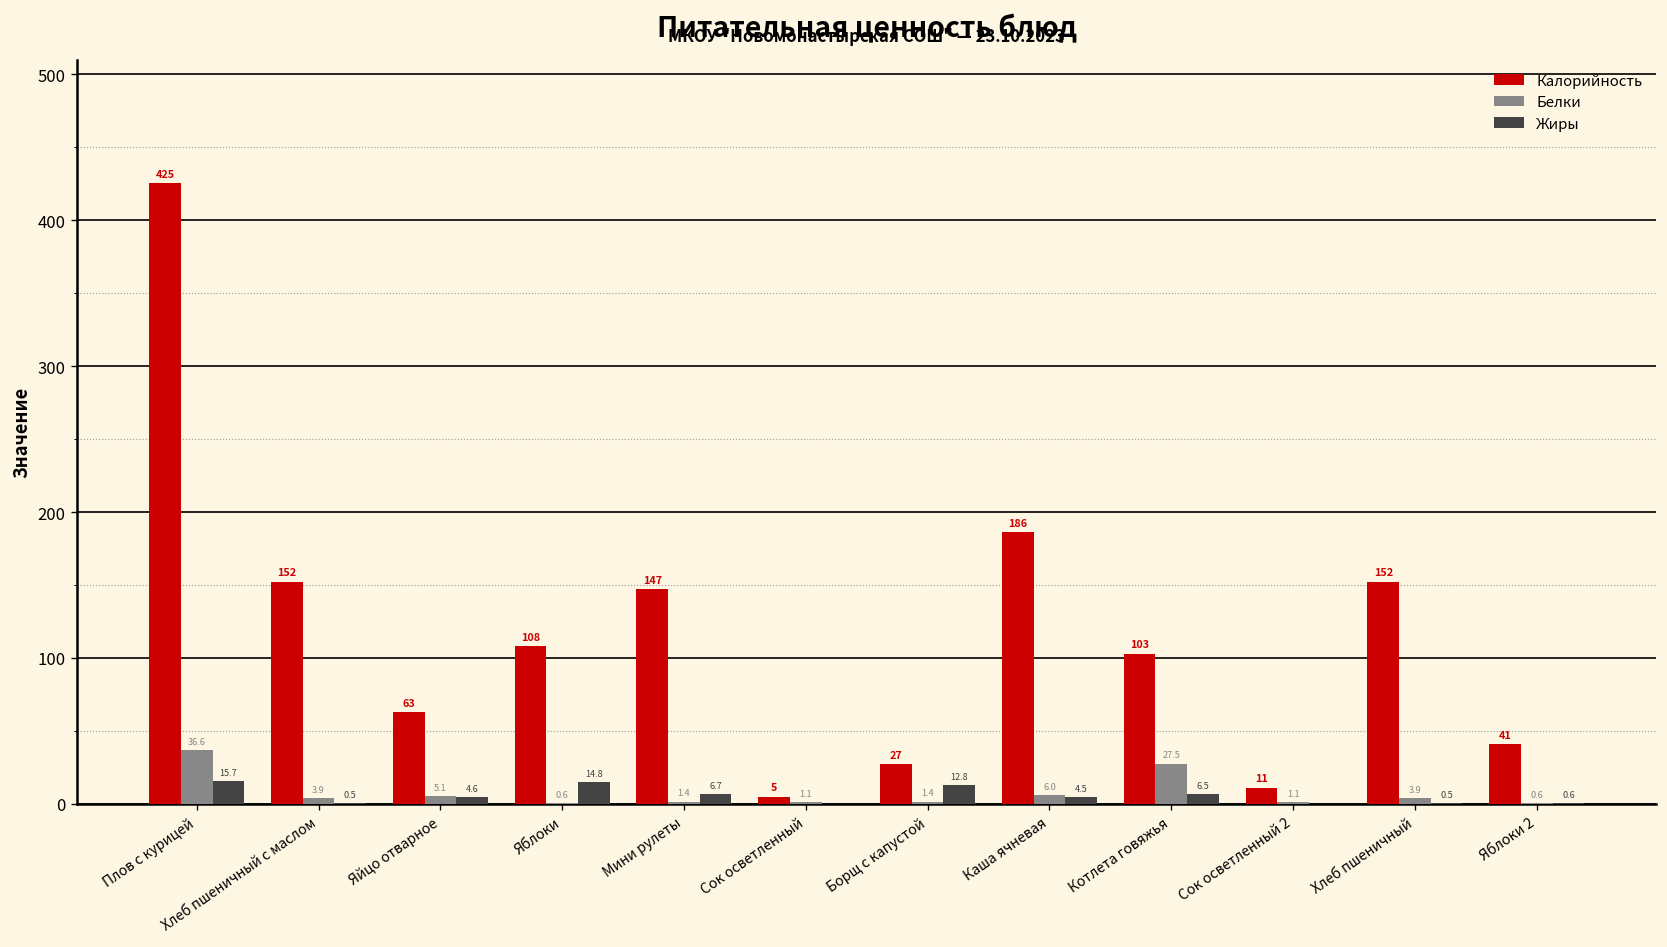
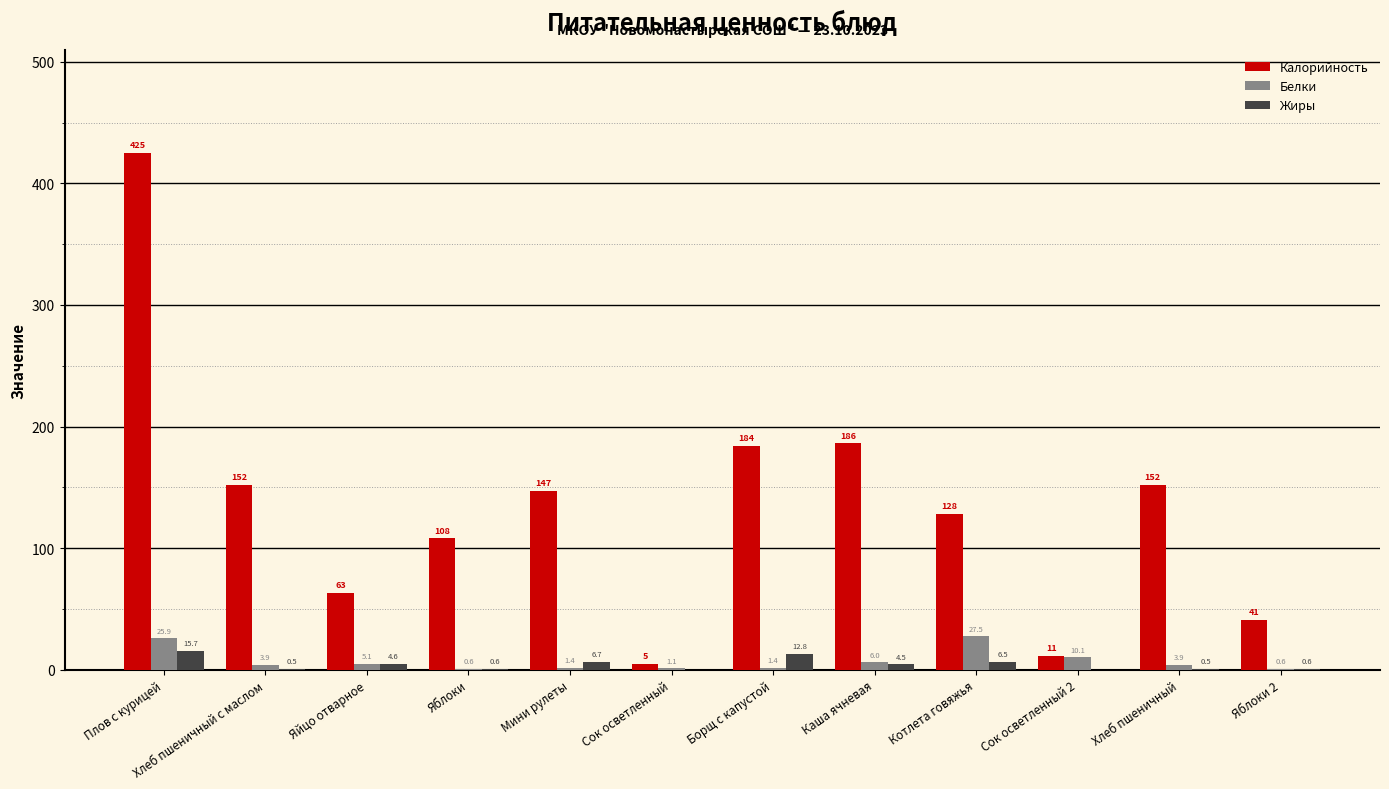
  {
    "Калорийность": {
      "Плов с курицей": 425,
      "Хлеб пшеничный с маслом": 152,
      "Яйцо отварное": 63,
      "Яблоки": 108,
      "Мини рулеты": 147,
      "Сок осветленный": 5,
-     "Борщ с капустой": 27,
+     "Борщ с капустой": 184,
      "Каша ячневая": 186,
-     "Котлета говяжья": 103,
+     "Котлета говяжья": 128,
      "Сок осветленный 2": 11,
      "Хлеб пшеничный": 152,
      "Яблоки 2": 41
    },
    "Белки": {
-     "Плов с курицей": 36.6,
+     "Плов с курицей": 25.9,
      "Хлеб пшеничный с маслом": 3.9,
      "Яйцо отварное": 5.1,
      "Яблоки": 0.6,
      "Мини рулеты": 1.4,
      "Сок осветленный": 1.1,
      "Борщ с капустой": 1.4,
      "Каша ячневая": 6.0,
      "Котлета говяжья": 27.5,
-     "Сок осветленный 2": 1.1,
+     "Сок осветленный 2": 10.1,
      "Хлеб пшеничный": 3.9,
      "Яблоки 2": 0.6
    },
    "Жиры": {
      "Плов с курицей": 15.7,
      "Хлеб пшеничный с маслом": 0.5,
      "Яйцо отварное": 4.6,
-     "Яблоки": 14.8,
+     "Яблоки": 0.6,
      "Мини рулеты": 6.7,
      "Борщ с капустой": 12.8,
      "Каша ячневая": 4.5,
      "Котлета говяжья": 6.5,
      "Хлеб пшеничный": 0.5,
      "Яблоки 2": 0.6
    }
  }
